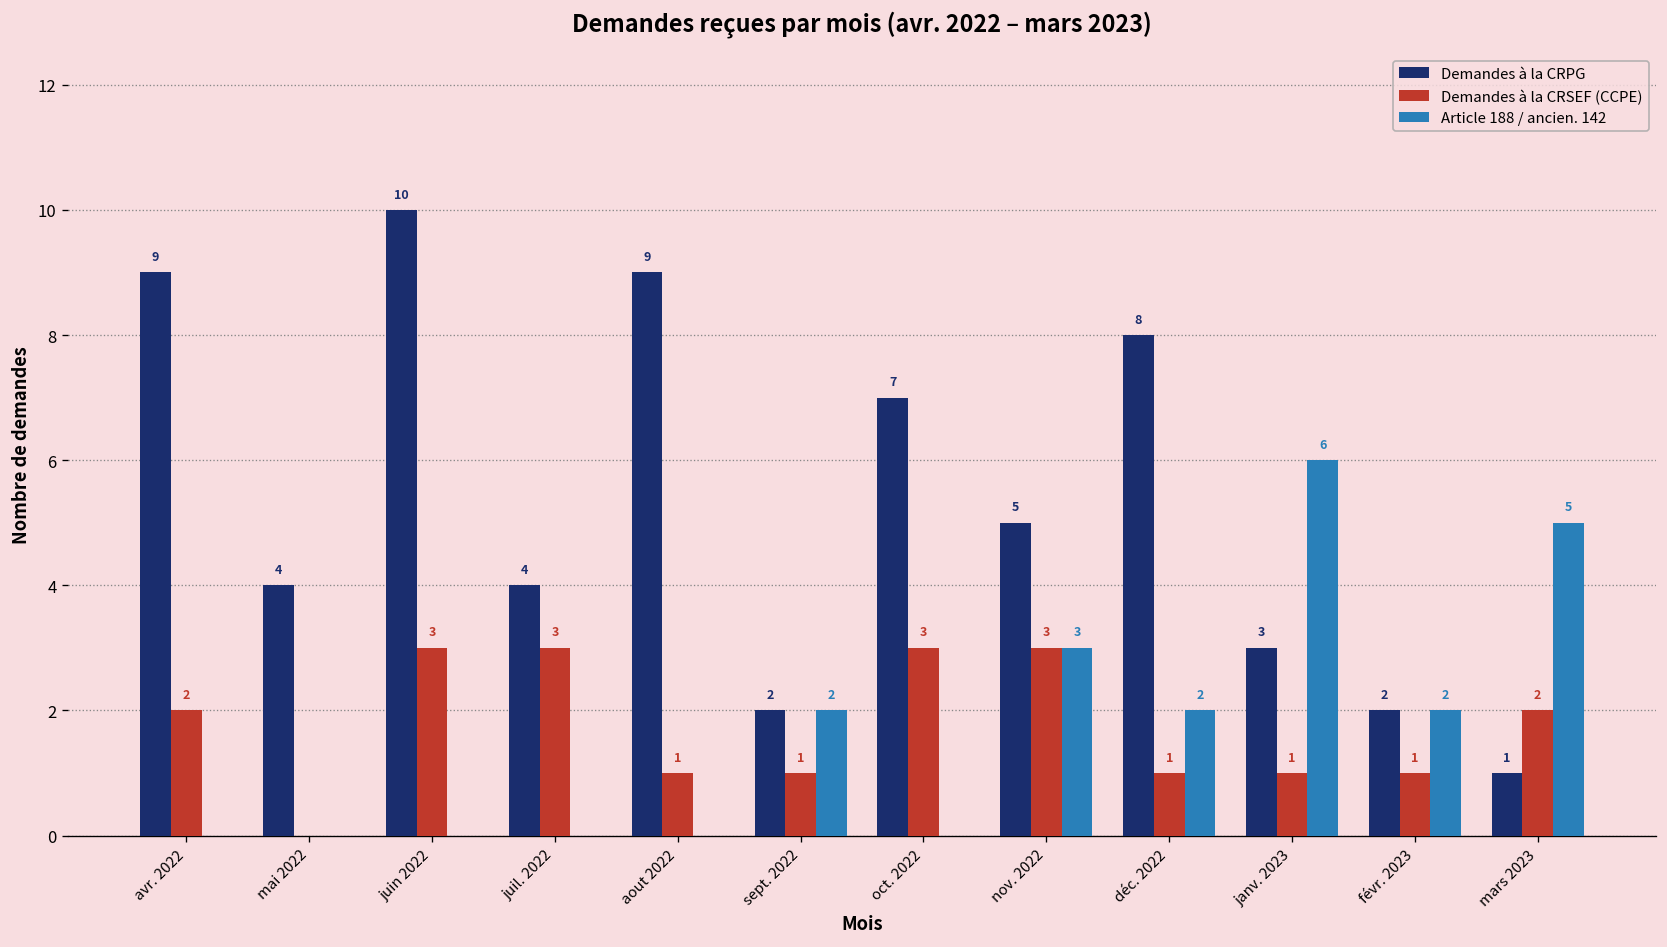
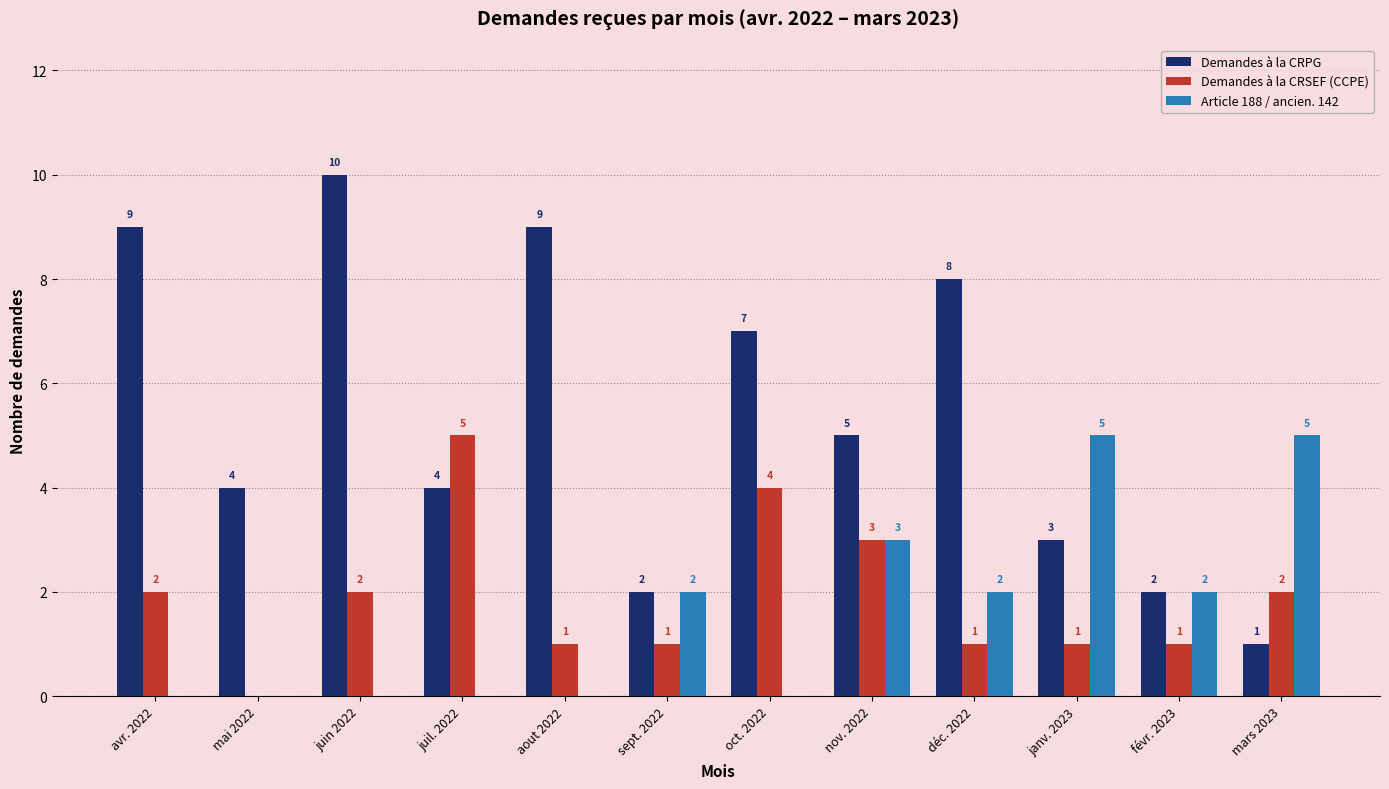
  {
    "Demandes à la CRPG": {
      "avr. 2022": 9,
      "mai 2022": 4,
      "juin 2022": 10,
      "juil. 2022": 4,
      "aout 2022": 9,
      "sept. 2022": 2,
      "oct. 2022": 7,
      "nov. 2022": 5,
      "déc. 2022": 8,
      "janv. 2023": 3,
      "févr. 2023": 2,
      "mars 2023": 1
    },
    "Demandes à la CRSEF (CCPE)": {
      "avr. 2022": 2,
-     "juin 2022": 3,
-     "juil. 2022": 3,
+     "juin 2022": 2,
+     "juil. 2022": 5,
      "aout 2022": 1,
      "sept. 2022": 1,
-     "oct. 2022": 3,
+     "oct. 2022": 4,
      "nov. 2022": 3,
      "déc. 2022": 1,
      "janv. 2023": 1,
      "févr. 2023": 1,
      "mars 2023": 2
    },
    "Article 188 / ancien. 142": {
      "sept. 2022": 2,
      "nov. 2022": 3,
      "déc. 2022": 2,
-     "janv. 2023": 6,
+     "janv. 2023": 5,
      "févr. 2023": 2,
      "mars 2023": 5
    }
  }
